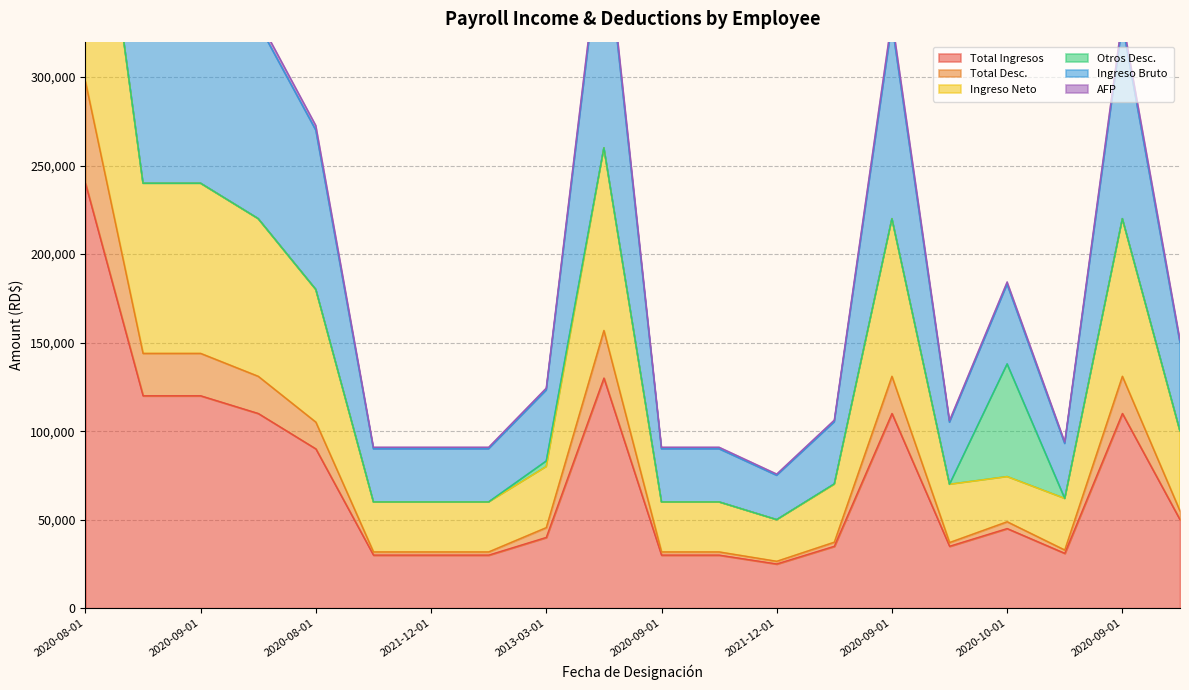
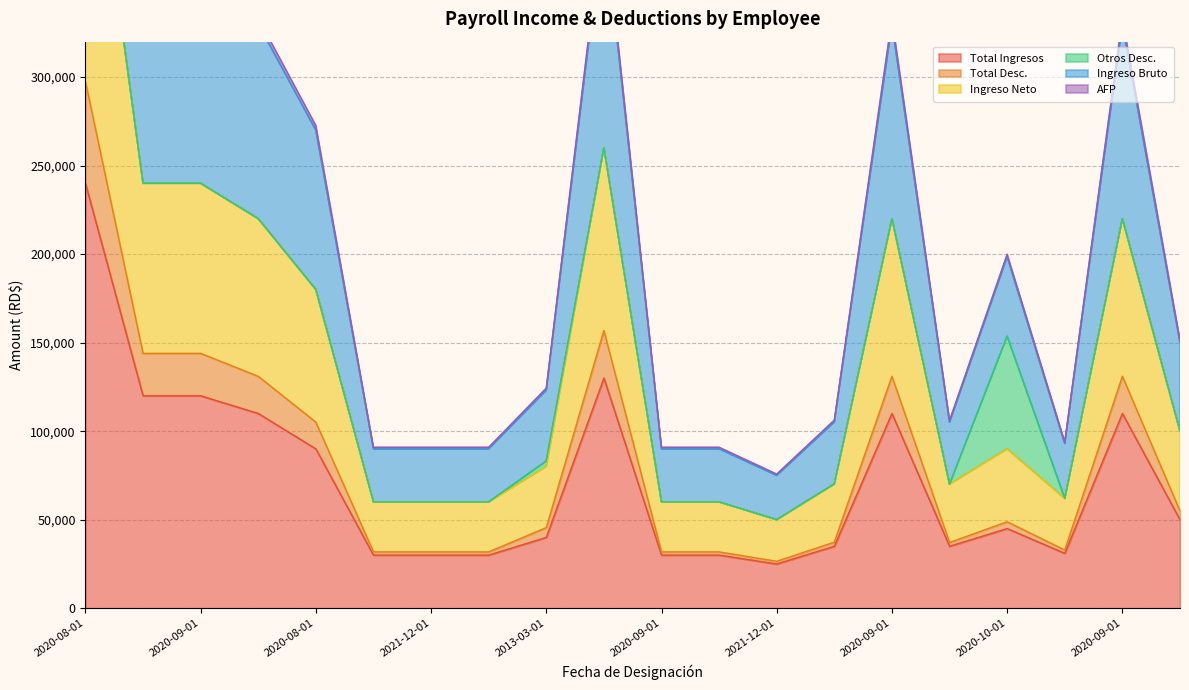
  {
    "Ingreso Neto": {
      "2013-03-01": "34,000",
-     "2020-10-01": "26,000"
+     "2020-10-01": "41,000"
    },
    "Otros Desc.": {
      "2013-03-01": "3,000",
      "2020-10-01": "64,000"
    }
  }
